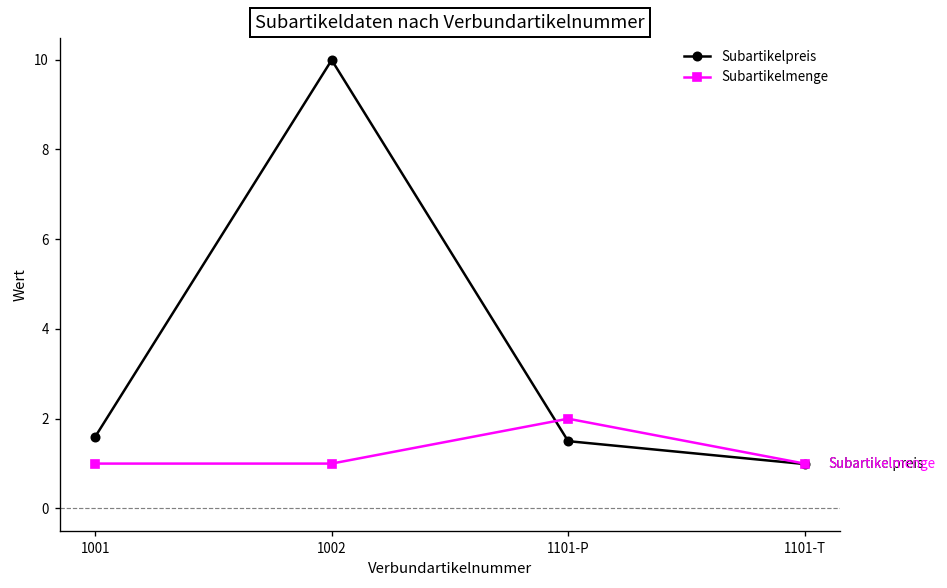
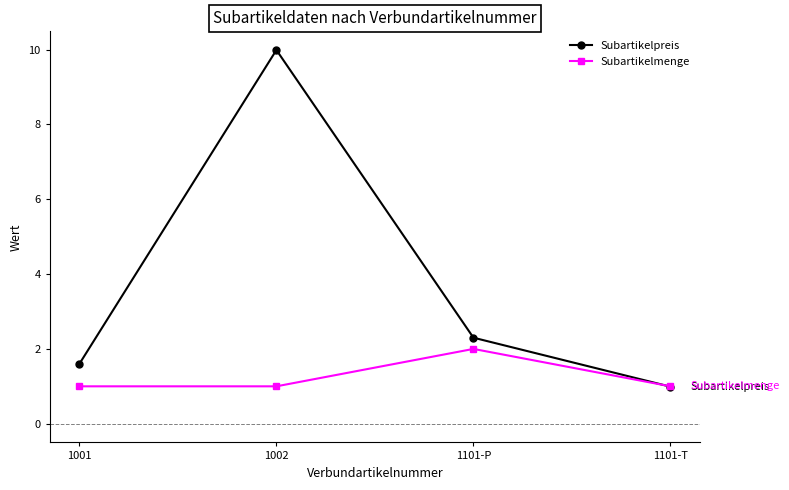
  {
    "Subartikelpreis": {
      "1001": 1.6,
      "1002": 10.0,
-     "1101-P": 1.5
+     "1101-P": 2.3
    },
    "Subartikelmenge": {
      "1001": 1.0,
      "1002": 1.0,
      "1101-P": 2.0
    }
  }
